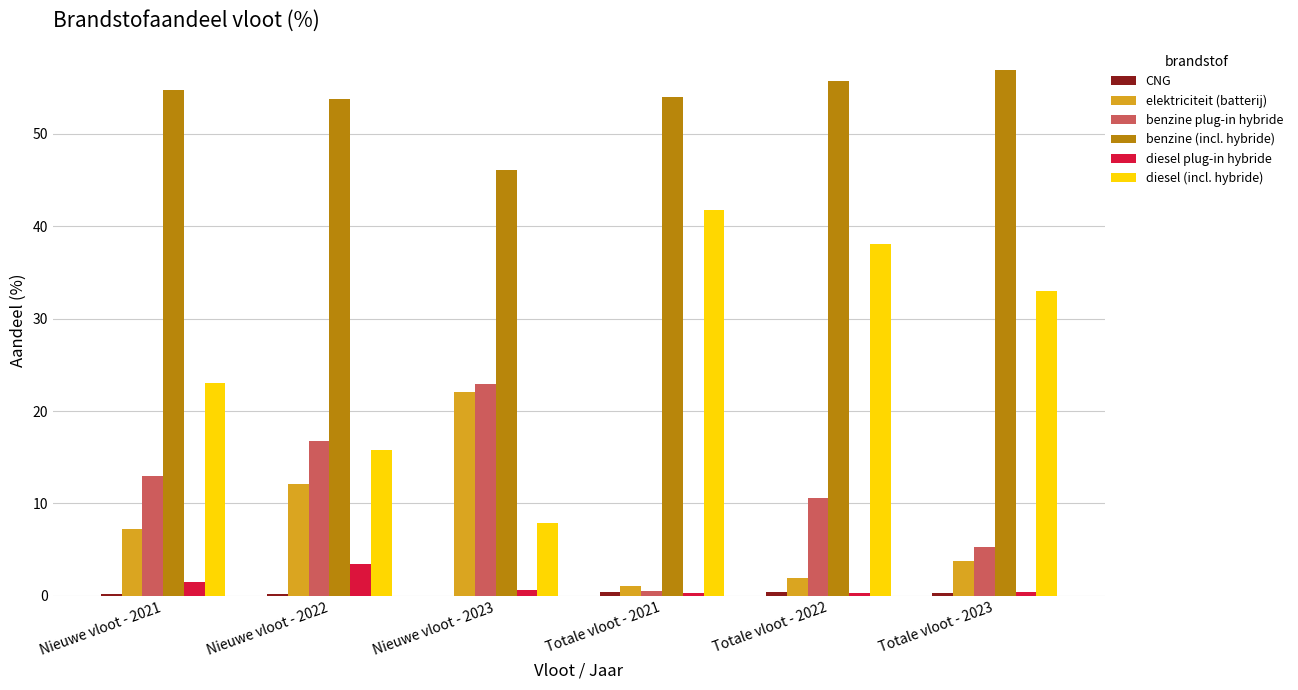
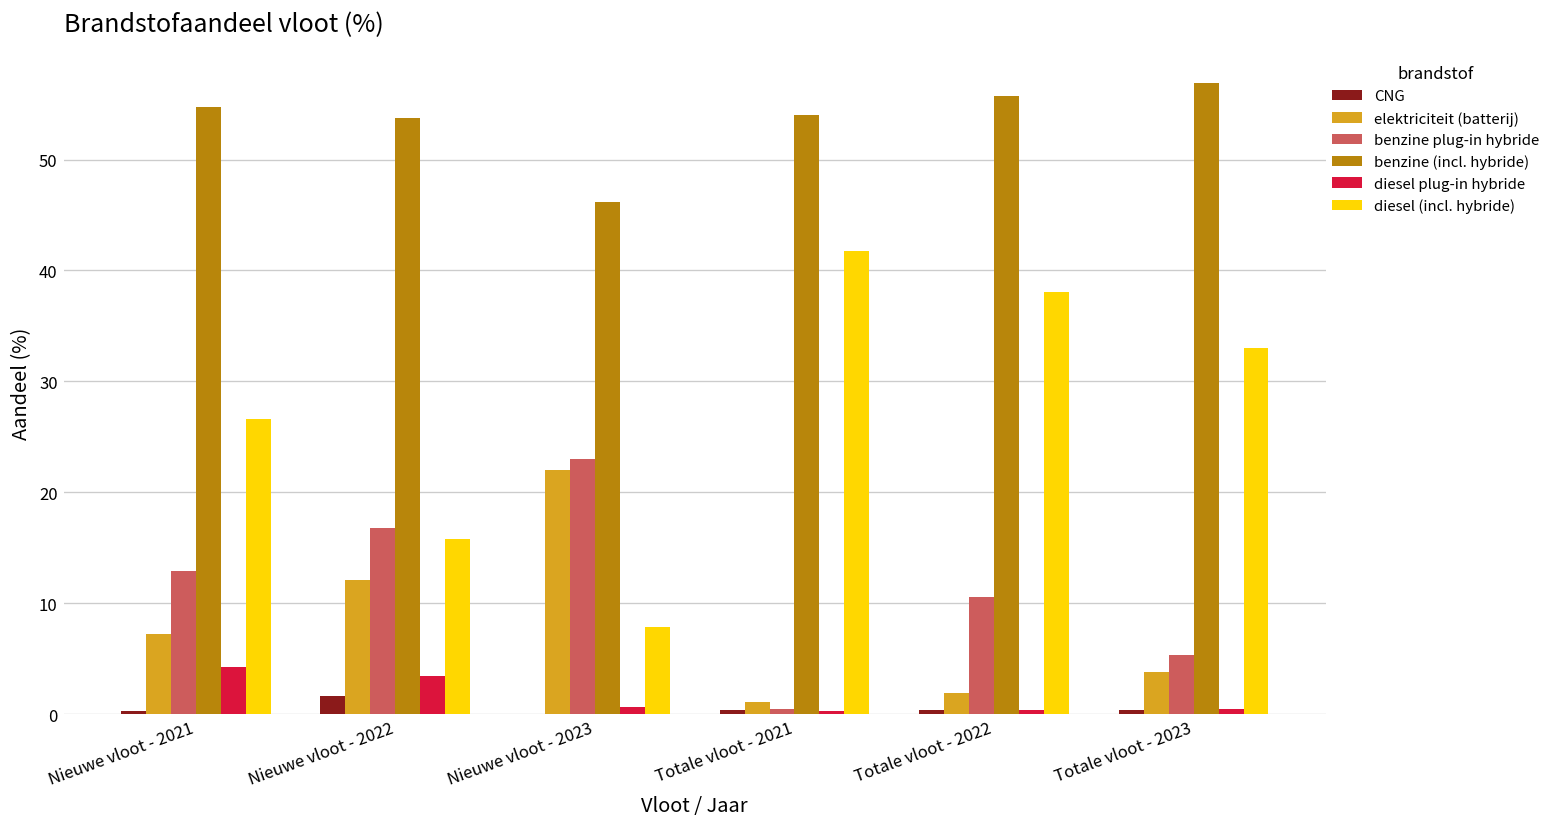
  {
    "CNG": {
-     "Nieuwe vloot - 2022": 0,
+     "Nieuwe vloot - 2022": 2,
      "Totale vloot - 2021": 0,
      "Totale vloot - 2022": 0,
      "Totale vloot - 2023": 0
    },
    "benzine plug-in hybride": {
      "Nieuwe vloot - 2021": 13,
      "Nieuwe vloot - 2022": 17,
      "Nieuwe vloot - 2023": 23,
      "Totale vloot - 2021": 0,
      "Totale vloot - 2022": 11,
      "Totale vloot - 2023": 5
    },
    "diesel plug-in hybride": {
-     "Nieuwe vloot - 2021": 2,
+     "Nieuwe vloot - 2021": 4,
      "Nieuwe vloot - 2022": 3,
      "Nieuwe vloot - 2023": 1,
      "Totale vloot - 2022": 0,
      "Totale vloot - 2023": 0
    },
    "diesel (incl. hybride)": {
-     "Nieuwe vloot - 2021": 23,
+     "Nieuwe vloot - 2021": 27,
      "Nieuwe vloot - 2022": 16,
      "Nieuwe vloot - 2023": 8,
      "Totale vloot - 2021": 42,
      "Totale vloot - 2022": 38,
      "Totale vloot - 2023": 33
    }
  }
